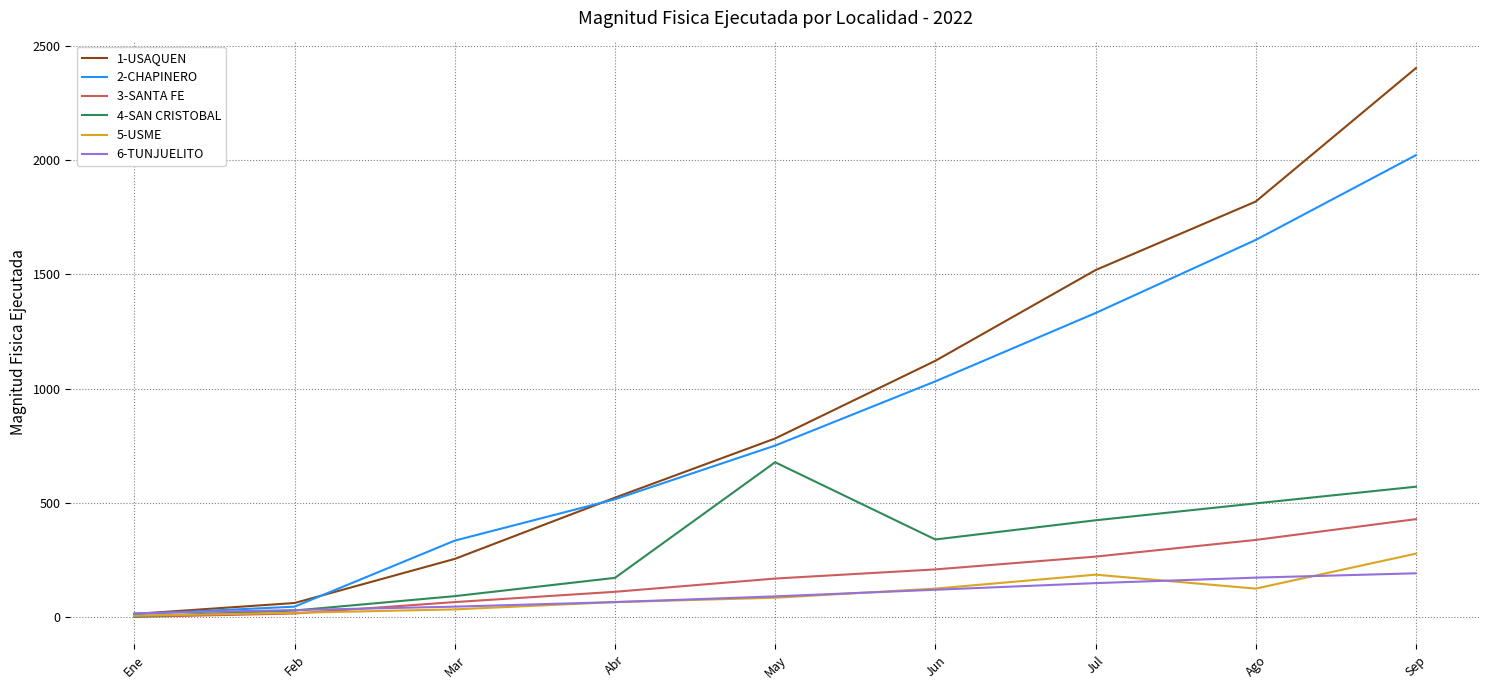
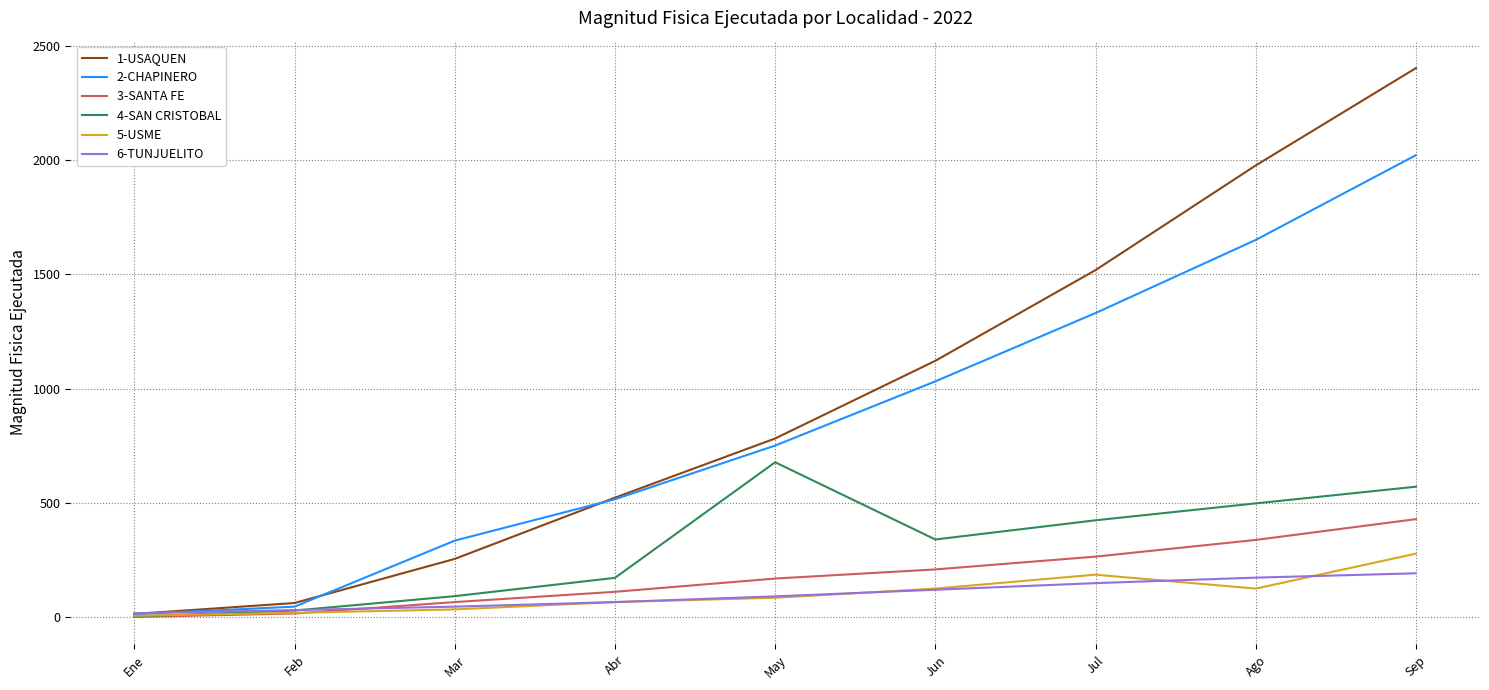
  {
    "1-USAQUEN": {
      "Feb": 60,
      "Mar": 260,
      "May": 780,
      "Jun": 1120,
      "Jul": 1520,
-     "Ago": 1820,
+     "Ago": 1980,
      "Sep": 2400
    },
    "2-CHAPINERO": {
      "Feb": 50,
      "Mar": 340,
      "May": 750,
      "Jun": 1030,
      "Jul": 1330,
      "Ago": 1650,
      "Sep": 2020
    },
    "3-SANTA FE": {
      "Mar": 70,
      "Abr": 110,
      "May": 170,
      "Jun": 210,
      "Jul": 270,
      "Ago": 340,
      "Sep": 430
    },
    "4-SAN CRISTOBAL": {
      "Mar": 90,
      "Abr": 170,
      "May": 680,
      "Jun": 340,
      "Jul": 420,
      "Ago": 500,
      "Sep": 570
    },
    "5-USME": {
      "Mar": 30,
      "Jul": 190,
      "Ago": 130,
      "Sep": 280
    },
    "6-TUNJUELITO": {
      "Mar": 50,
      "Jul": 150,
      "Ago": 170,
      "Sep": 190
    }
  }
